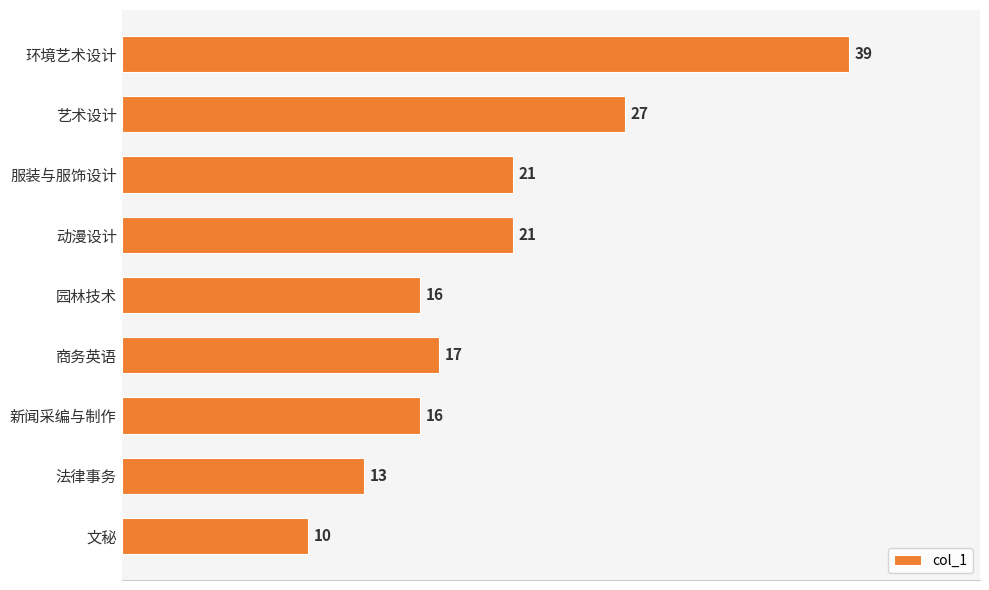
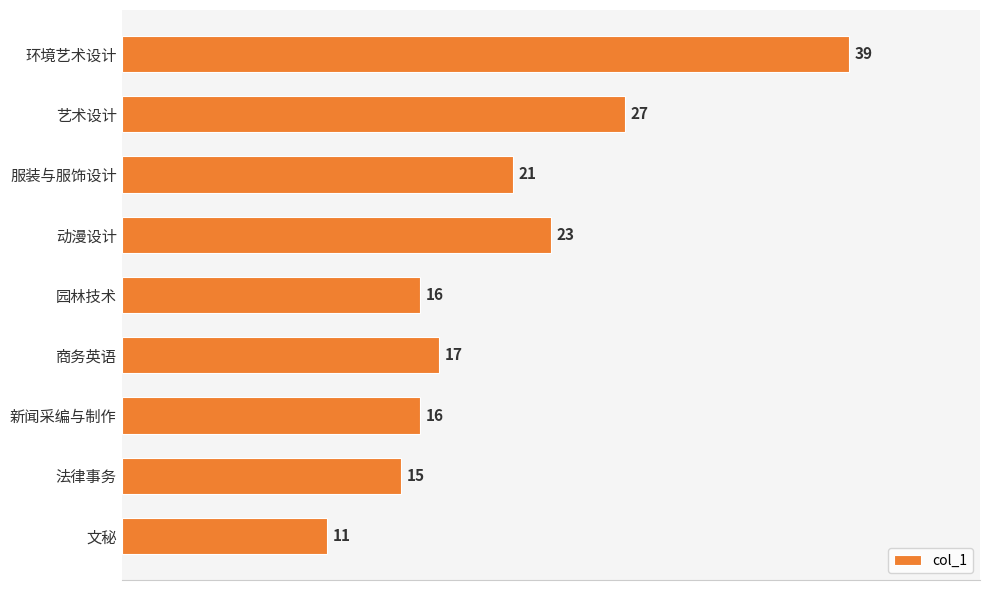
  {
    "环境艺术设计": 39,
    "艺术设计": 27,
    "服装与服饰设计": 21,
-   "动漫设计": 21,
+   "动漫设计": 23,
    "园林技术": 16,
    "商务英语": 17,
    "新闻采编与制作": 16,
-   "法律事务": 13,
-   "文秘": 10
+   "法律事务": 15,
+   "文秘": 11
  }
